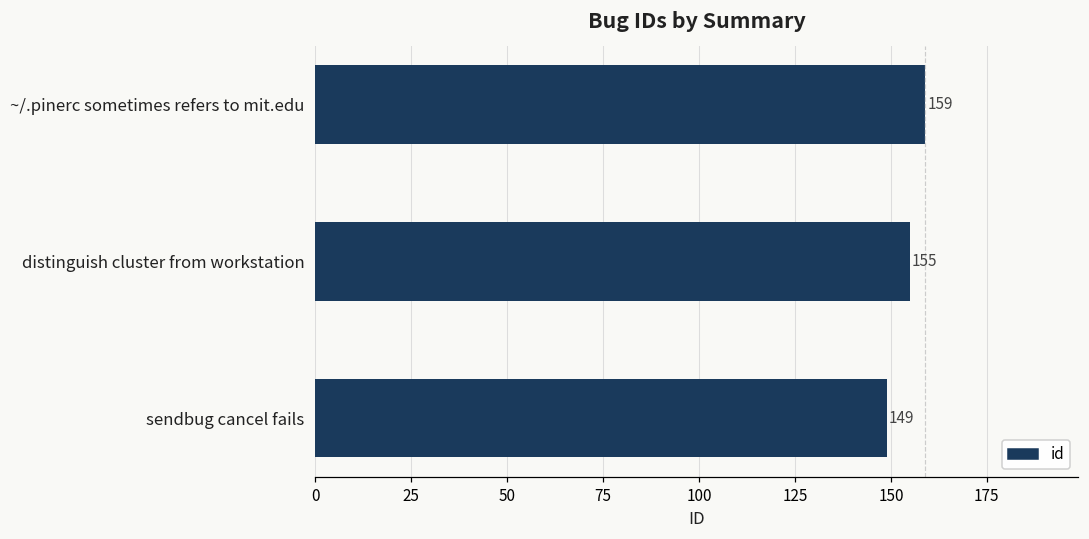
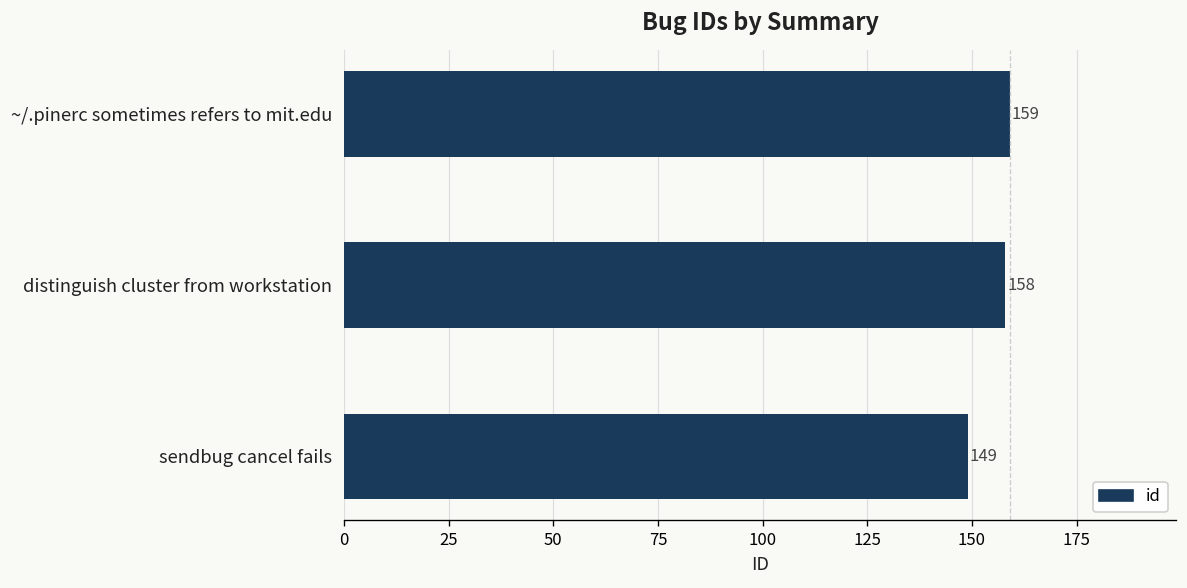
  {
    "~/.pinerc sometimes refers to mit.edu": 159,
-   "distinguish cluster from workstation": 155,
+   "distinguish cluster from workstation": 158,
    "sendbug cancel fails": 149
  }
